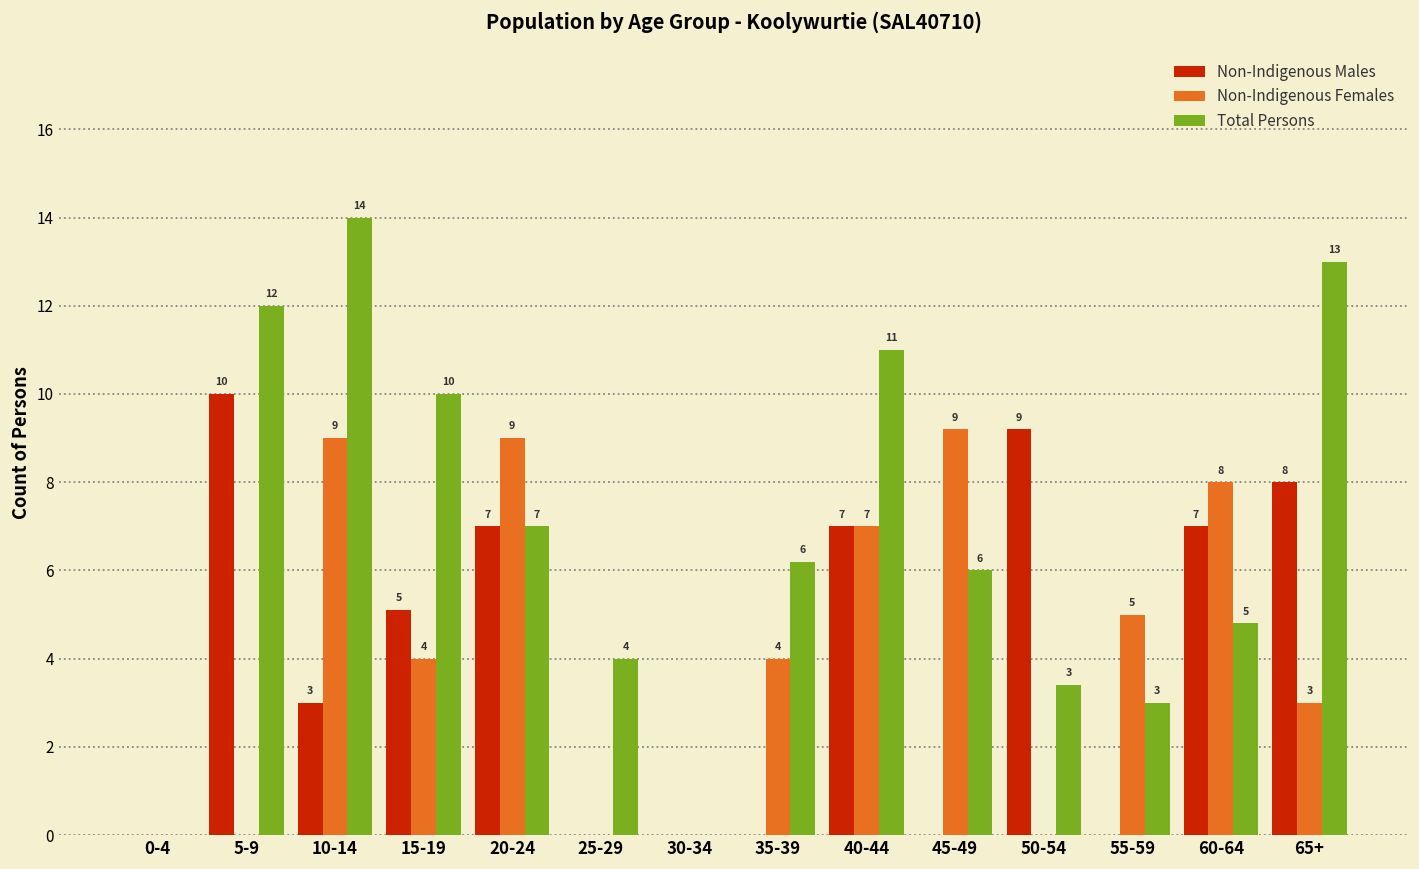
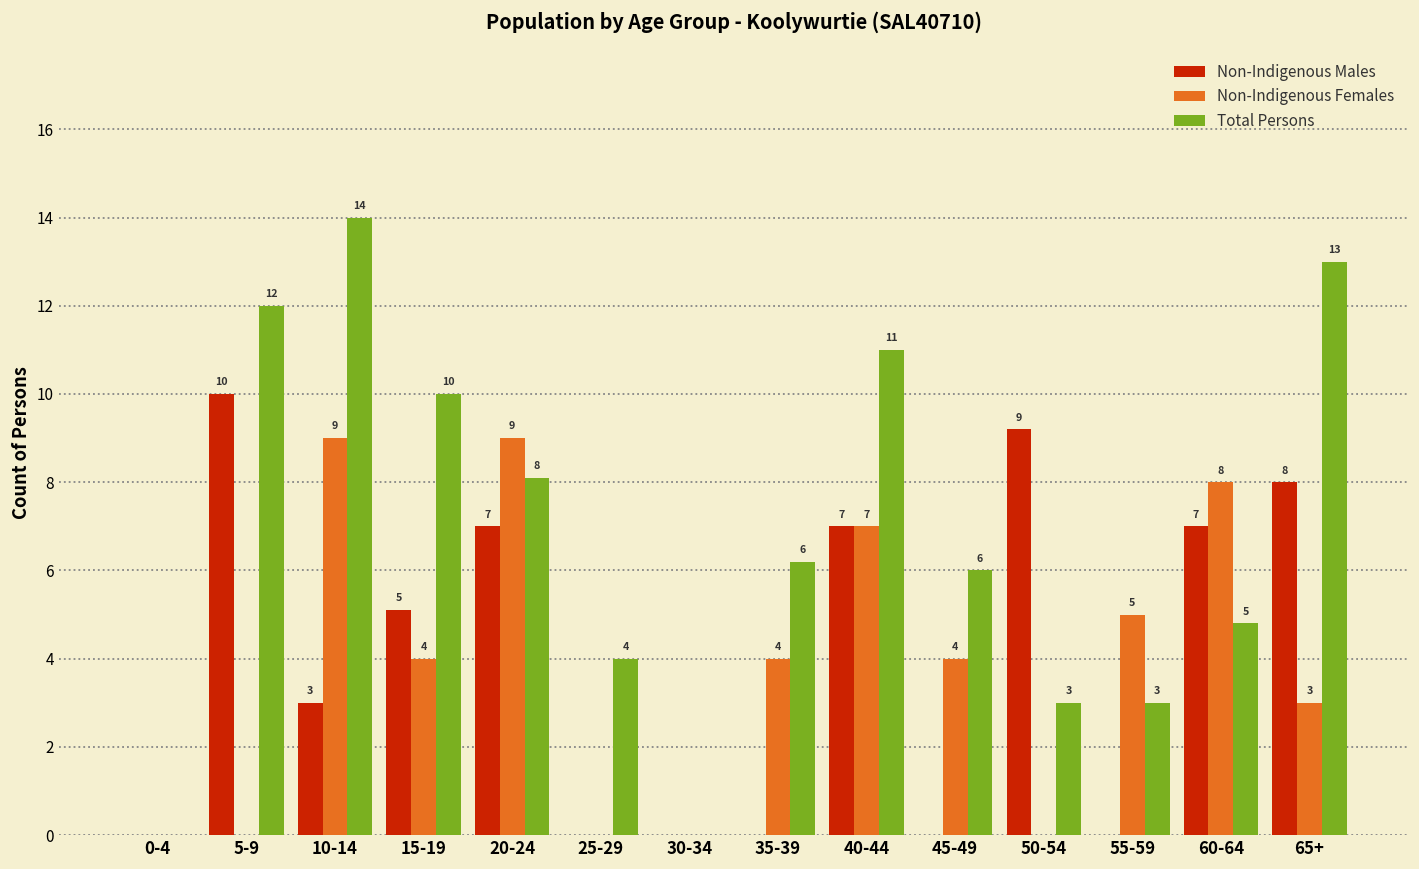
  {
    "Non-Indigenous Males": {
      "5-9": 10,
      "10-14": 3,
      "15-19": 5,
      "20-24": 7,
      "40-44": 7,
      "50-54": 9,
      "60-64": 7,
      "65+": 8
    },
    "Non-Indigenous Females": {
      "10-14": 9,
      "15-19": 4,
      "20-24": 9,
      "35-39": 4,
      "40-44": 7,
-     "45-49": 9,
+     "45-49": 4,
      "55-59": 5,
      "60-64": 8,
      "65+": 3
    },
    "Total Persons": {
      "5-9": 12,
      "10-14": 14,
      "15-19": 10,
-     "20-24": 7,
+     "20-24": 8,
      "25-29": 4,
      "35-39": 6,
      "40-44": 11,
      "45-49": 6,
-     "50-54": 3.4,
+     "50-54": 3.0,
      "55-59": 3,
      "60-64": 5,
      "65+": 13
    }
  }
